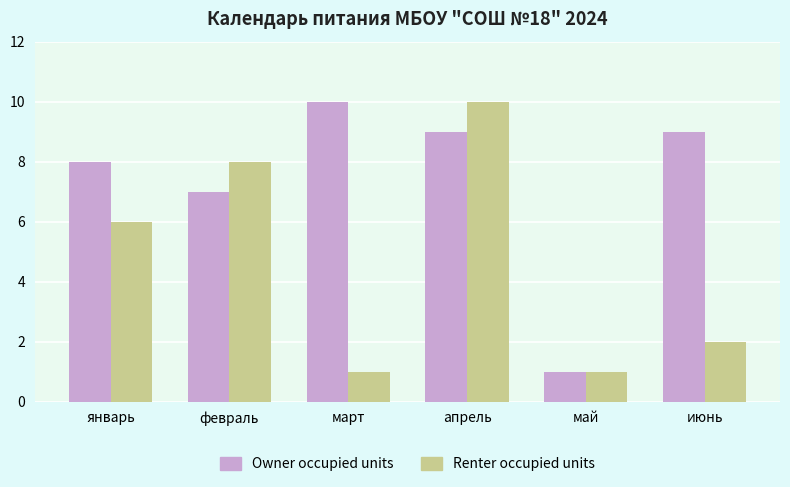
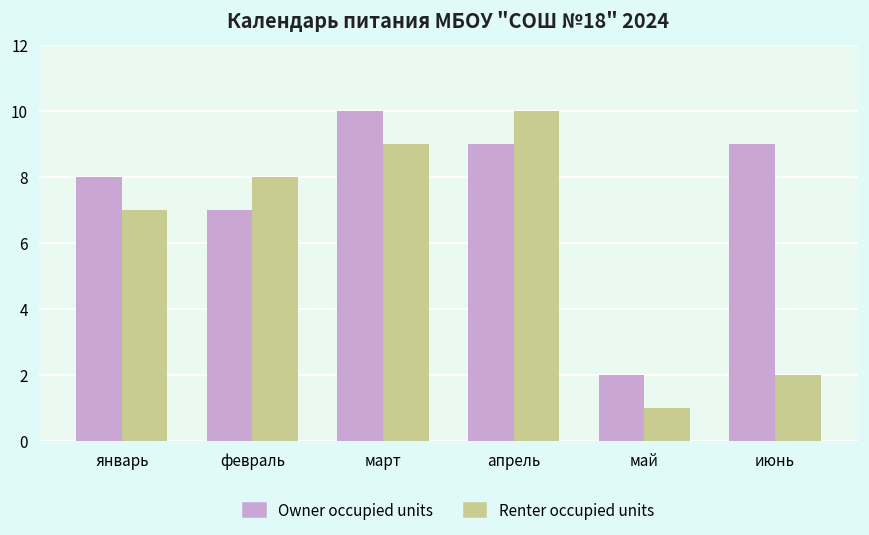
  {
    "Owner occupied units": {
      "январь": 8,
      "февраль": 7,
      "март": 10,
      "апрель": 9,
-     "май": 1,
+     "май": 2,
      "июнь": 9
    },
    "Renter occupied units": {
-     "январь": 6,
+     "январь": 7,
      "февраль": 8,
-     "март": 1,
+     "март": 9,
      "апрель": 10,
      "май": 1,
      "июнь": 2
    }
  }
